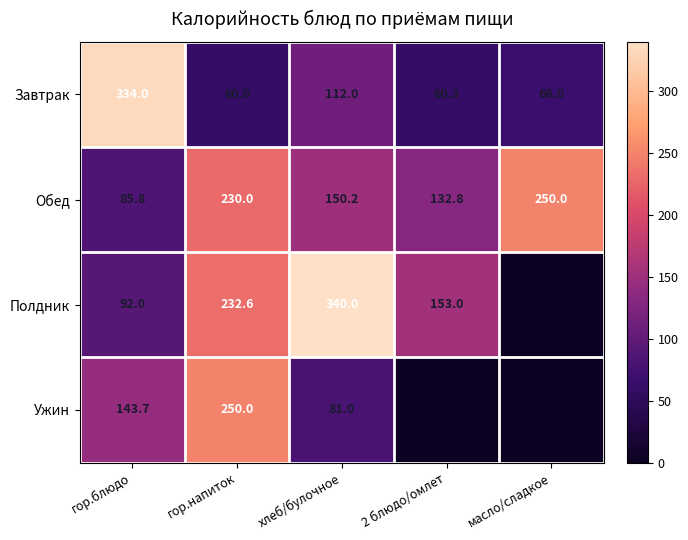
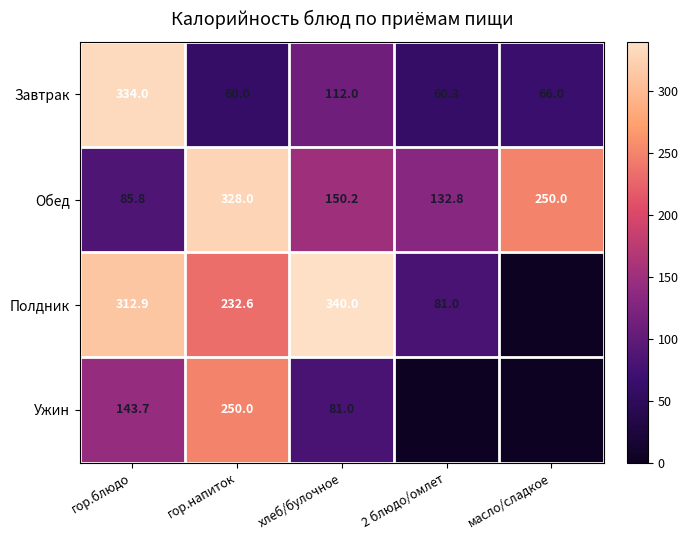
  {
    "Завтрак": {
      "гор.блюдо": 334.0,
      "гор.напиток": 60.0,
      "хлеб/булочное": 112.0,
      "2 блюдо/омлет": 60.3,
      "масло/сладкое": 66.0
    },
    "Обед": {
      "гор.блюдо": 85.8,
-     "гор.напиток": 230.0,
+     "гор.напиток": 328.0,
      "хлеб/булочное": 150.2,
      "2 блюдо/омлет": 132.8,
      "масло/сладкое": 250.0
    },
    "Полдник": {
-     "гор.блюдо": 92.0,
+     "гор.блюдо": 312.9,
      "гор.напиток": 232.6,
      "хлеб/булочное": 340.0,
-     "2 блюдо/омлет": 153.0
+     "2 блюдо/омлет": 81.0
    },
    "Ужин": {
      "гор.блюдо": 143.7,
      "гор.напиток": 250.0,
      "хлеб/булочное": 81.0
    }
  }
